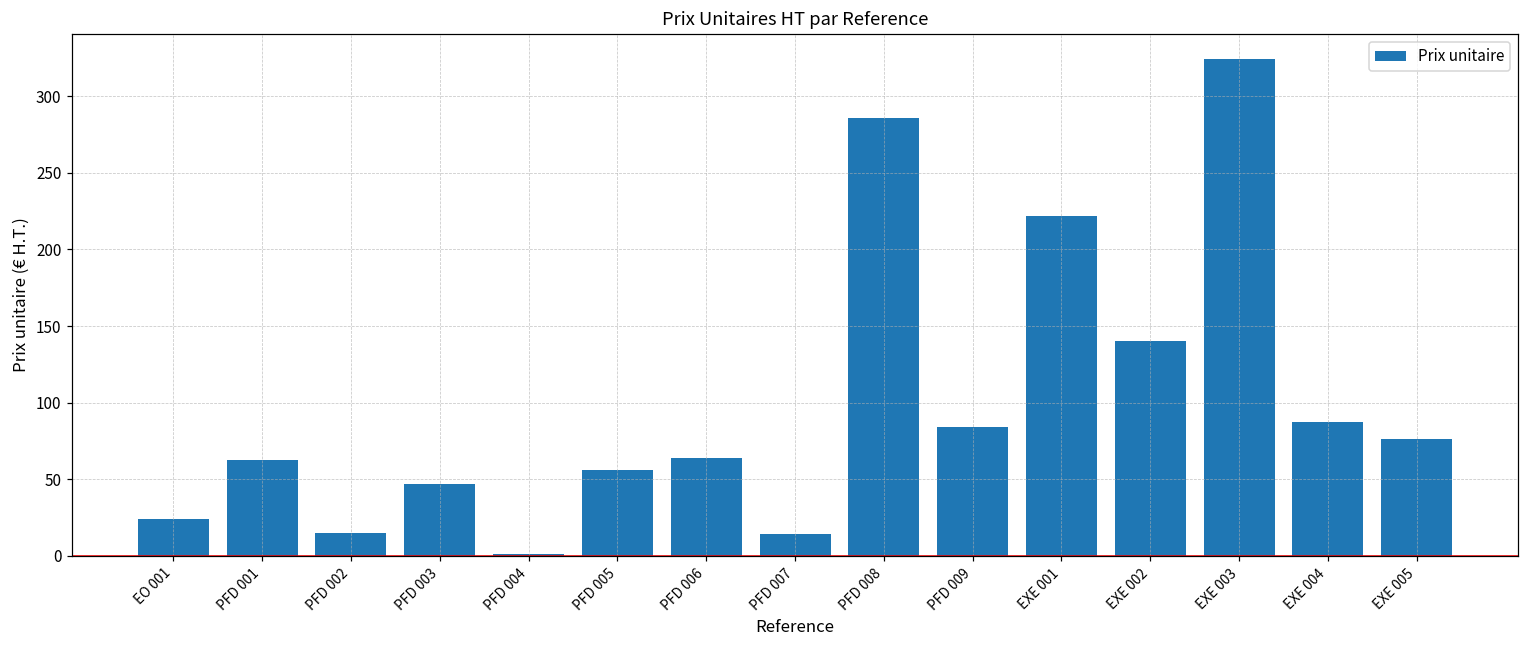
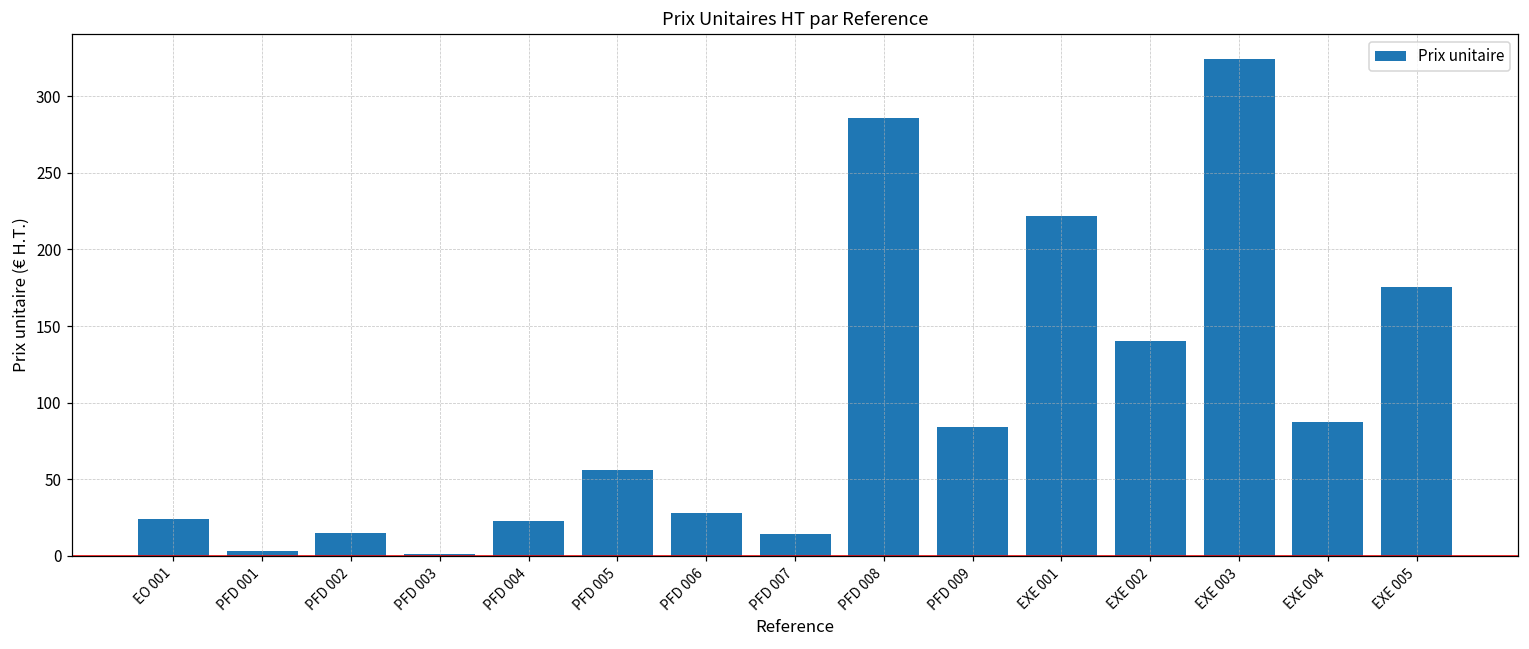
  {
    "EO 001": 24,
-   "PFD 001": 63,
+   "PFD 001": 3,
    "PFD 002": 15,
-   "PFD 003": 47,
-   "PFD 004": 1,
+   "PFD 003": 1,
+   "PFD 004": 23,
    "PFD 005": 56,
-   "PFD 006": 64,
+   "PFD 006": 28,
    "PFD 007": 14,
    "PFD 008": 286,
    "PFD 009": 84,
    "EXE 001": 222,
    "EXE 002": 140,
    "EXE 003": 324,
    "EXE 004": 87,
-   "EXE 005": 76
+   "EXE 005": 175
  }
